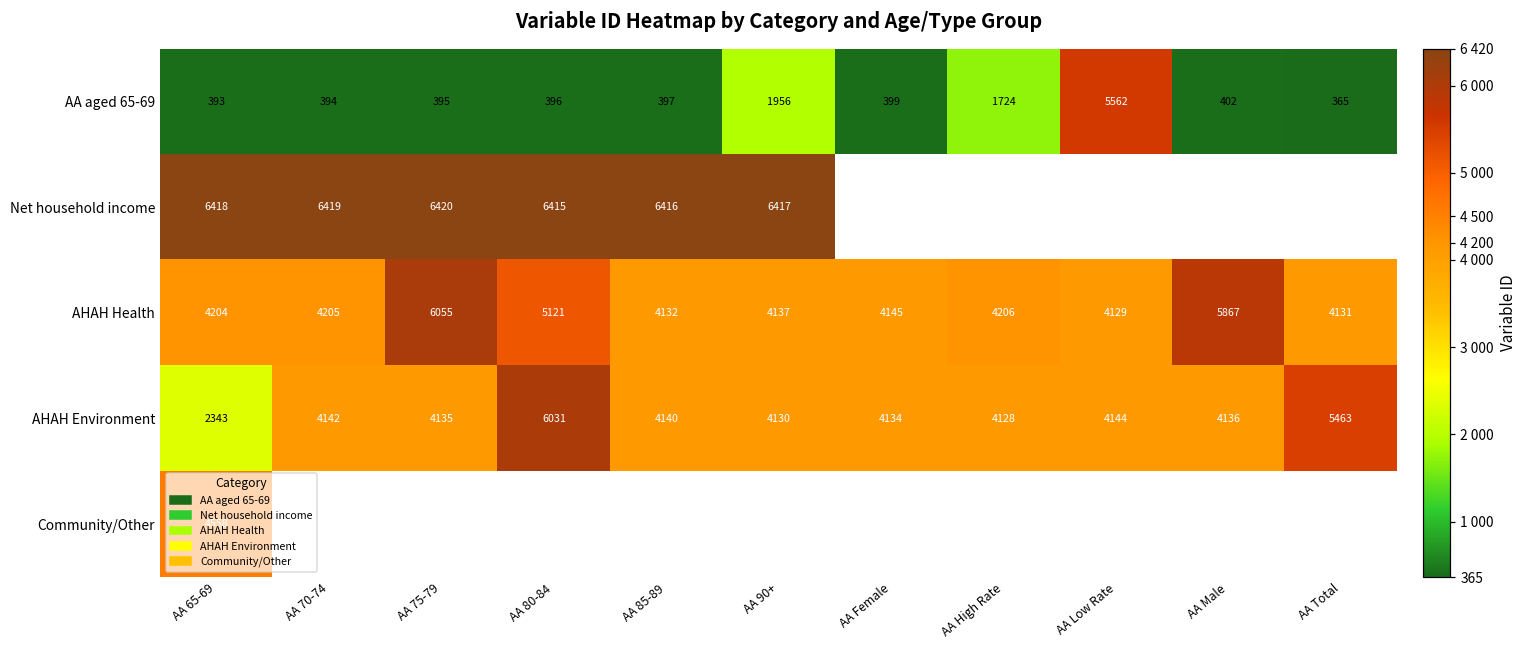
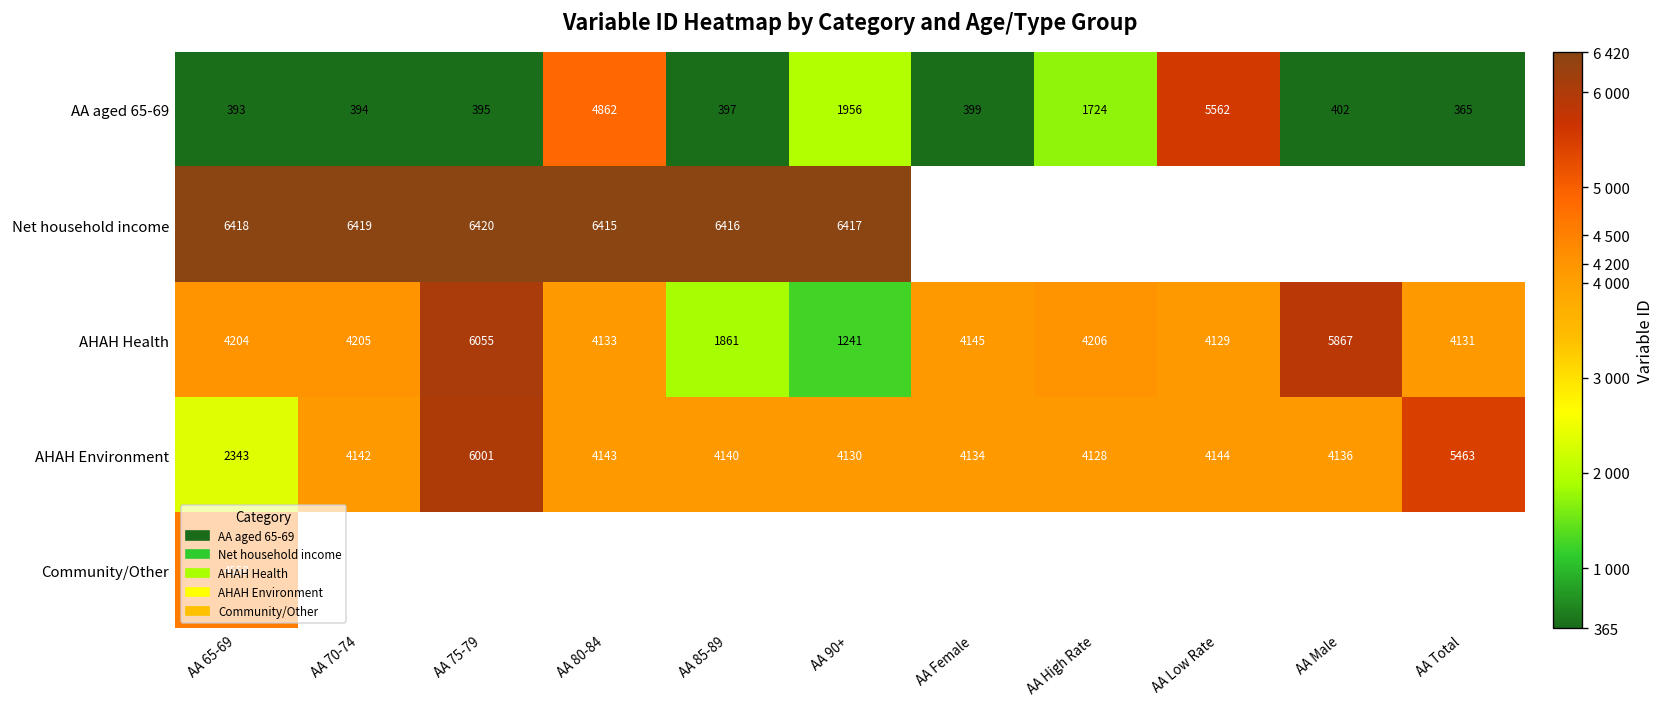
  {
    "AA aged 65-69": {
      "AA 65-69": 393,
      "AA 70-74": 394,
      "AA 75-79": 395,
-     "AA 80-84": 396,
+     "AA 80-84": 4862,
      "AA 85-89": 397,
      "AA 90+": 1956,
      "AA Female": 399,
      "AA High Rate": 1724,
      "AA Low Rate": 5562,
      "AA Male": 402,
      "AA Total": 365
    },
    "Net household income": {
      "AA 65-69": 6418,
      "AA 70-74": 6419,
      "AA 75-79": 6420,
      "AA 80-84": 6415,
      "AA 85-89": 6416,
      "AA 90+": 6417
    },
    "AHAH Health": {
      "AA 65-69": 4204,
      "AA 70-74": 4205,
      "AA 75-79": 6055,
-     "AA 80-84": 5121,
-     "AA 85-89": 4132,
-     "AA 90+": 4137,
+     "AA 80-84": 4133,
+     "AA 85-89": 1861,
+     "AA 90+": 1241,
      "AA Female": 4145,
      "AA High Rate": 4206,
      "AA Low Rate": 4129,
      "AA Male": 5867,
      "AA Total": 4131
    },
    "AHAH Environment": {
      "AA 65-69": 2343,
      "AA 70-74": 4142,
-     "AA 75-79": 4135,
-     "AA 80-84": 6031,
+     "AA 75-79": 6001,
+     "AA 80-84": 4143,
      "AA 85-89": 4140,
      "AA 90+": 4130,
      "AA Female": 4134,
      "AA High Rate": 4128,
      "AA Low Rate": 4144,
      "AA Male": 4136,
      "AA Total": 5463
    }
  }
